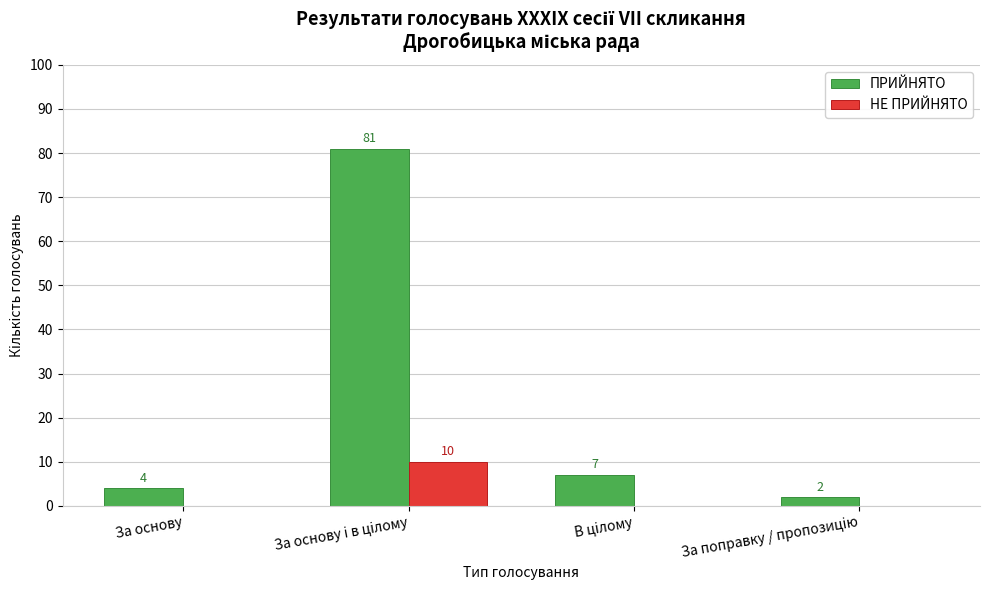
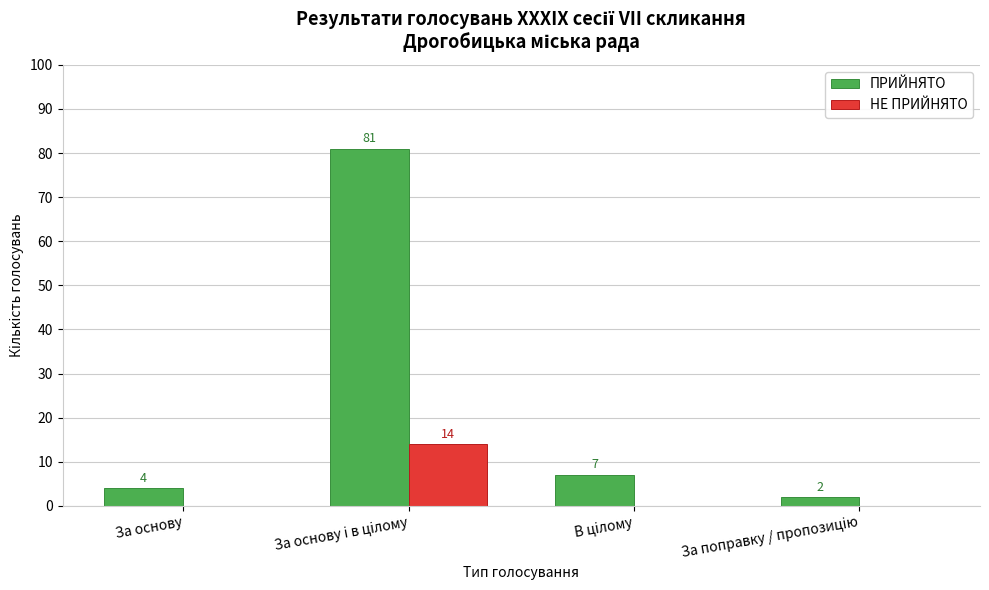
  {
    "ПРИЙНЯТО": {
      "За основу": 4,
      "За основу і в цілому": 81,
      "В цілому": 7,
      "За поправку / пропозицію": 2
    },
    "НЕ ПРИЙНЯТО": {
-     "За основу і в цілому": 10
+     "За основу і в цілому": 14
    }
  }
